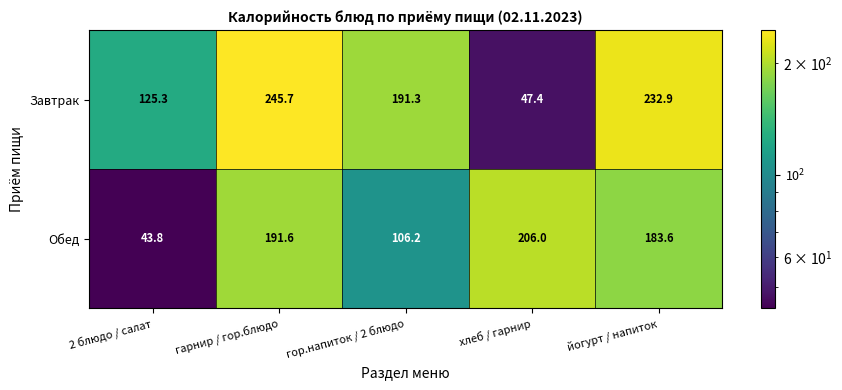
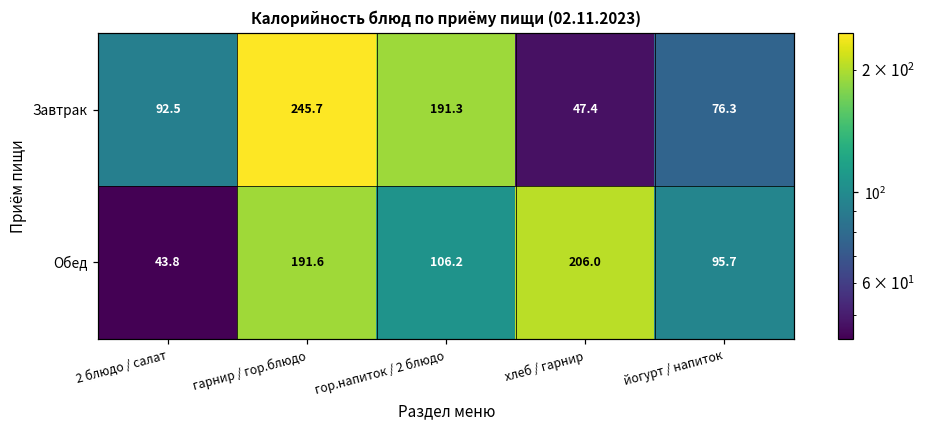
  {
    "Завтрак": {
-     "2 блюдо / салат": 125.3,
+     "2 блюдо / салат": 92.5,
      "гарнир / гор.блюдо": 245.7,
      "гор.напиток / 2 блюдо": 191.3,
      "хлеб / гарнир": 47.4,
-     "йогурт / напиток": 232.9
+     "йогурт / напиток": 76.3
    },
    "Обед": {
      "2 блюдо / салат": 43.8,
      "гарнир / гор.блюдо": 191.6,
      "гор.напиток / 2 блюдо": 106.2,
      "хлеб / гарнир": 206.0,
-     "йогурт / напиток": 183.6
+     "йогурт / напиток": 95.7
    }
  }
